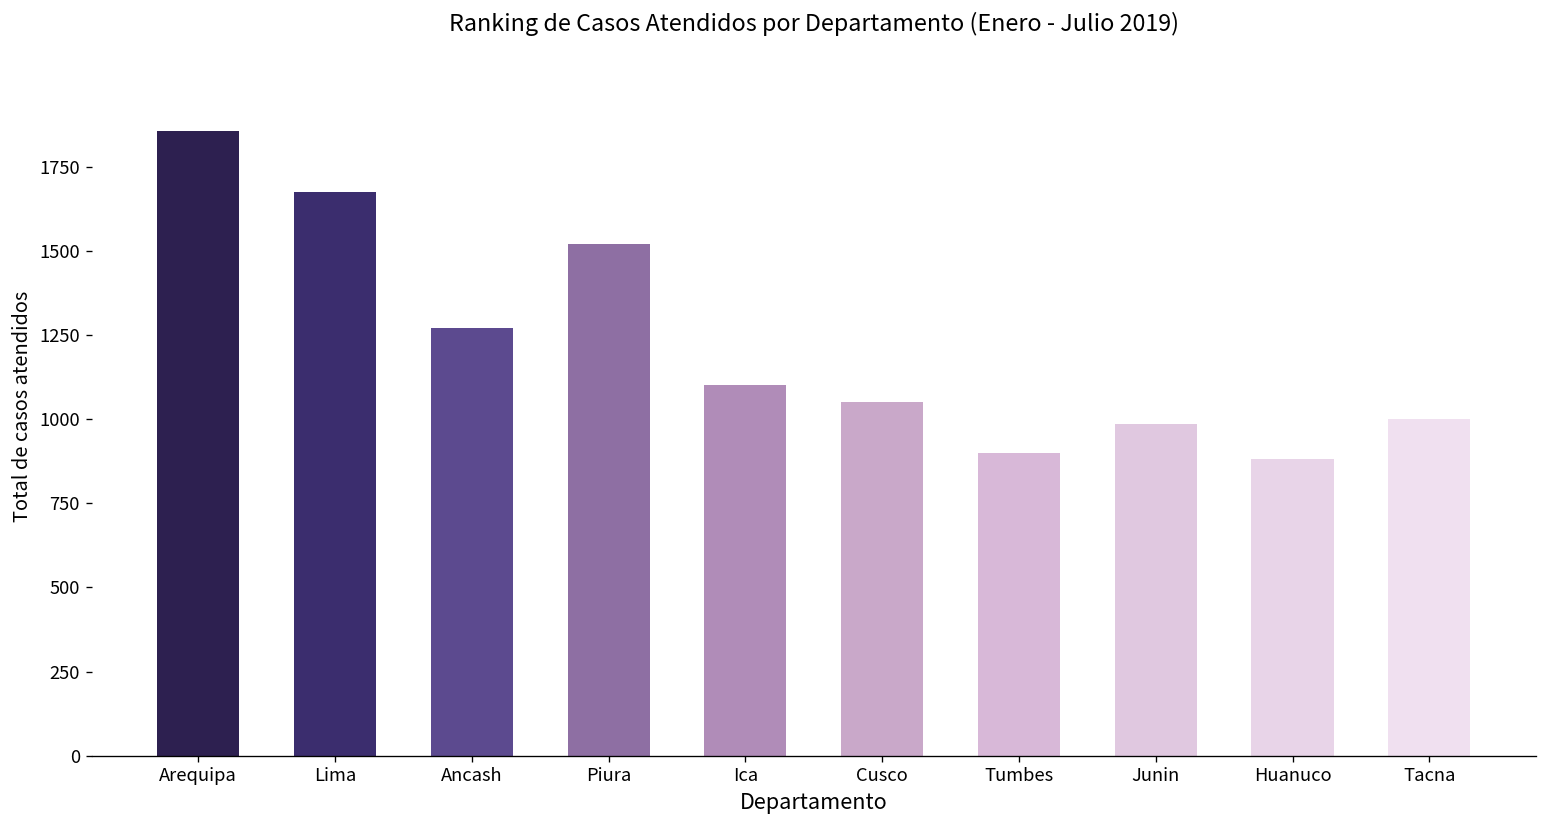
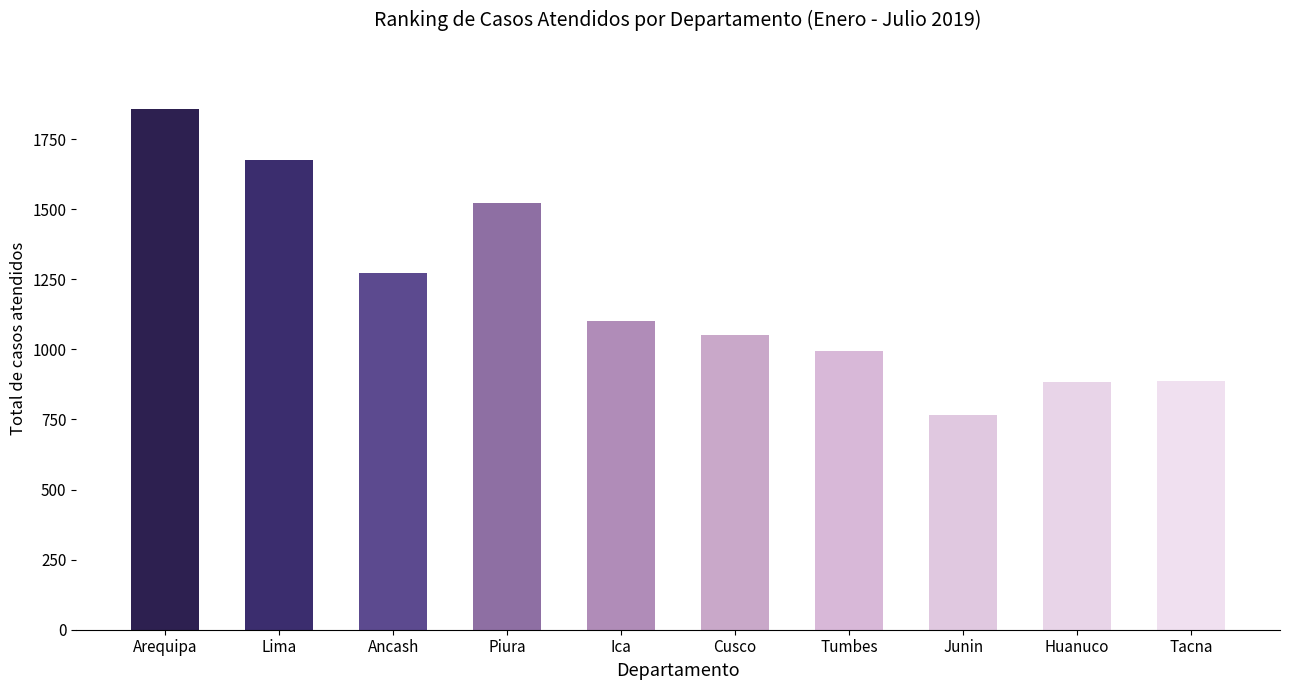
  {
    "Arequipa": 1860,
    "Lima": 1680,
    "Ancash": 1270,
    "Piura": 1520,
    "Ica": 1100,
    "Cusco": 1050,
-   "Tumbes": 900,
-   "Junin": 990,
+   "Tumbes": 1000,
+   "Junin": 770,
    "Huanuco": 880,
-   "Tacna": 1000
+   "Tacna": 890
  }
